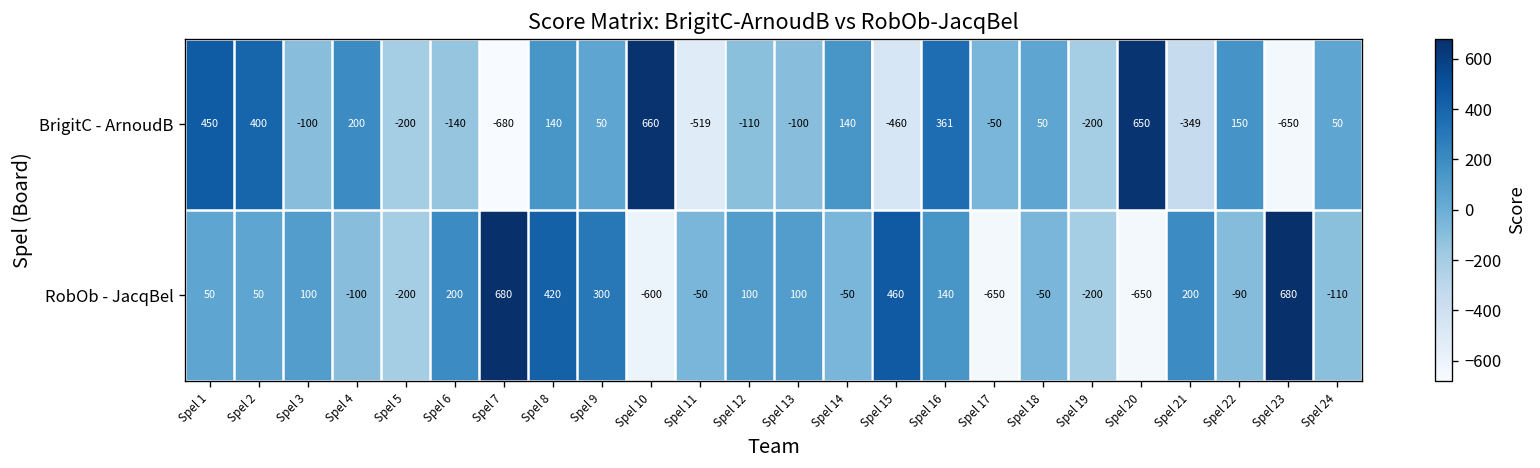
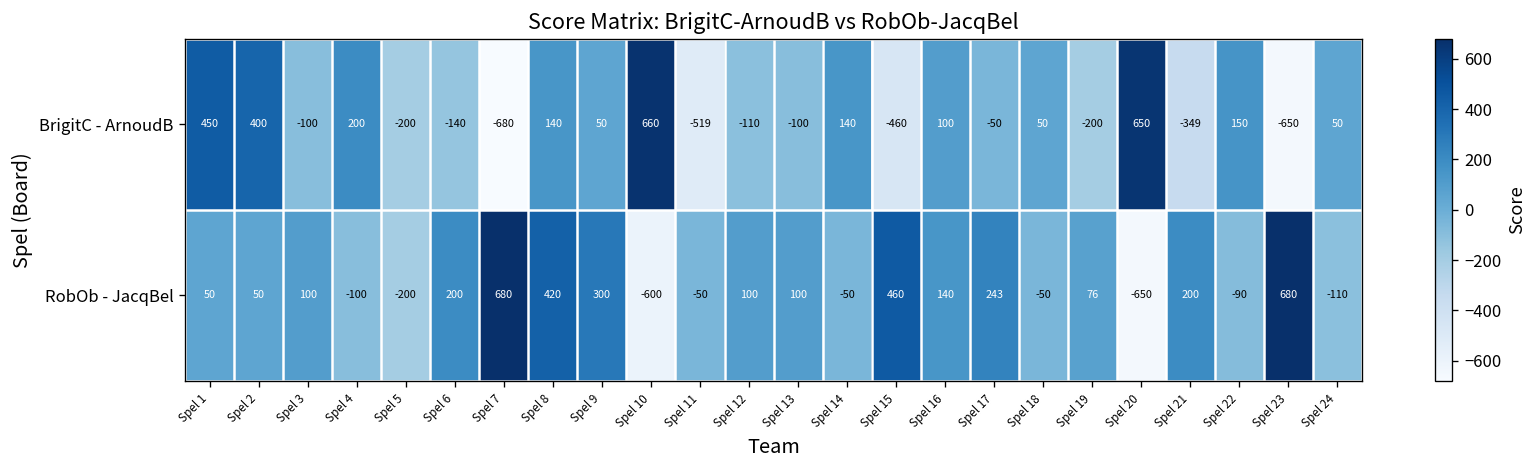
  {
    "BrigitC - ArnoudB": {
      "Spel 1": 450,
      "Spel 2": 400,
      "Spel 3": -100,
      "Spel 4": 200,
      "Spel 5": -200,
      "Spel 6": -140,
      "Spel 7": -680,
      "Spel 8": 140,
      "Spel 9": 50,
      "Spel 10": 660,
      "Spel 11": -519,
      "Spel 12": -110,
      "Spel 13": -100,
      "Spel 14": 140,
      "Spel 15": -460,
-     "Spel 16": 361,
+     "Spel 16": 100,
      "Spel 17": -50,
      "Spel 18": 50,
      "Spel 19": -200,
      "Spel 20": 650,
      "Spel 21": -349,
      "Spel 22": 150,
      "Spel 23": -650,
      "Spel 24": 50
    },
    "RobOb - JacqBel": {
      "Spel 1": 50,
      "Spel 2": 50,
      "Spel 3": 100,
      "Spel 4": -100,
      "Spel 5": -200,
      "Spel 6": 200,
      "Spel 7": 680,
      "Spel 8": 420,
      "Spel 9": 300,
      "Spel 10": -600,
      "Spel 11": -50,
      "Spel 12": 100,
      "Spel 13": 100,
      "Spel 14": -50,
      "Spel 15": 460,
      "Spel 16": 140,
-     "Spel 17": -650,
+     "Spel 17": 243,
      "Spel 18": -50,
-     "Spel 19": -200,
+     "Spel 19": 76,
      "Spel 20": -650,
      "Spel 21": 200,
      "Spel 22": -90,
      "Spel 23": 680,
      "Spel 24": -110
    }
  }
